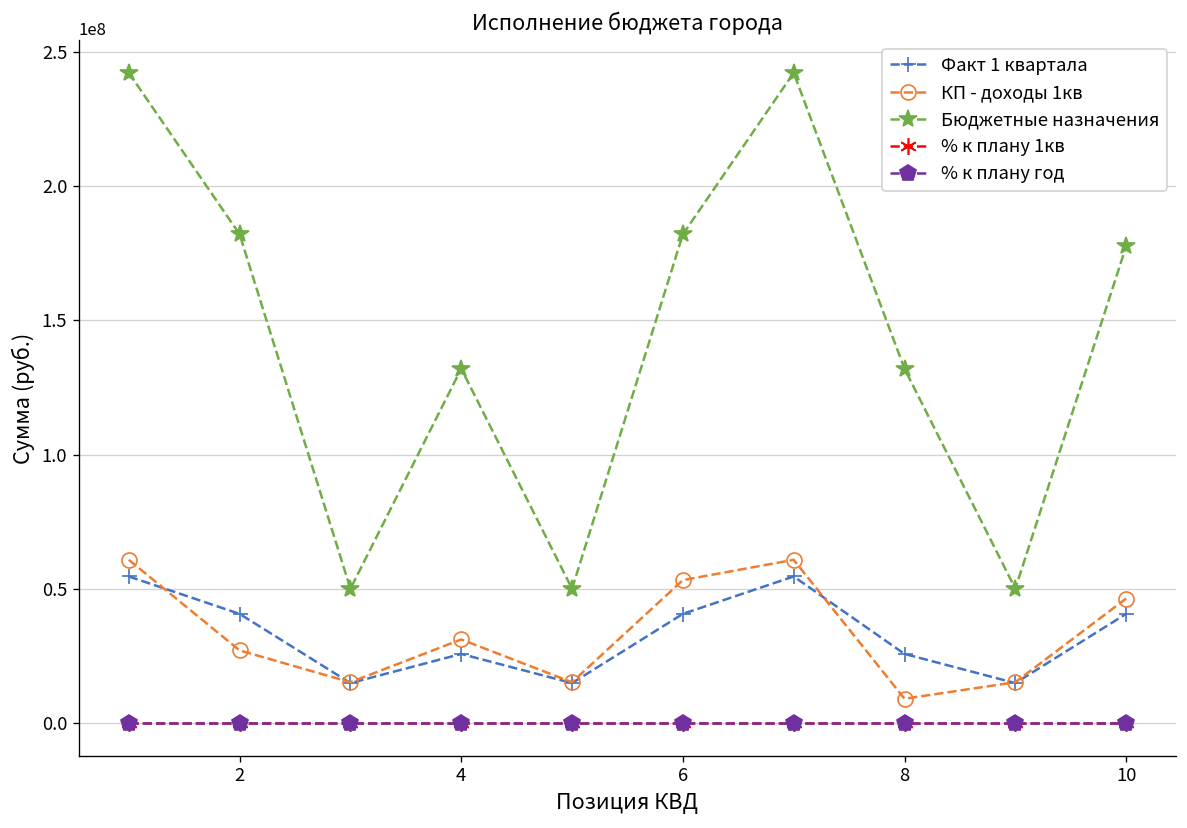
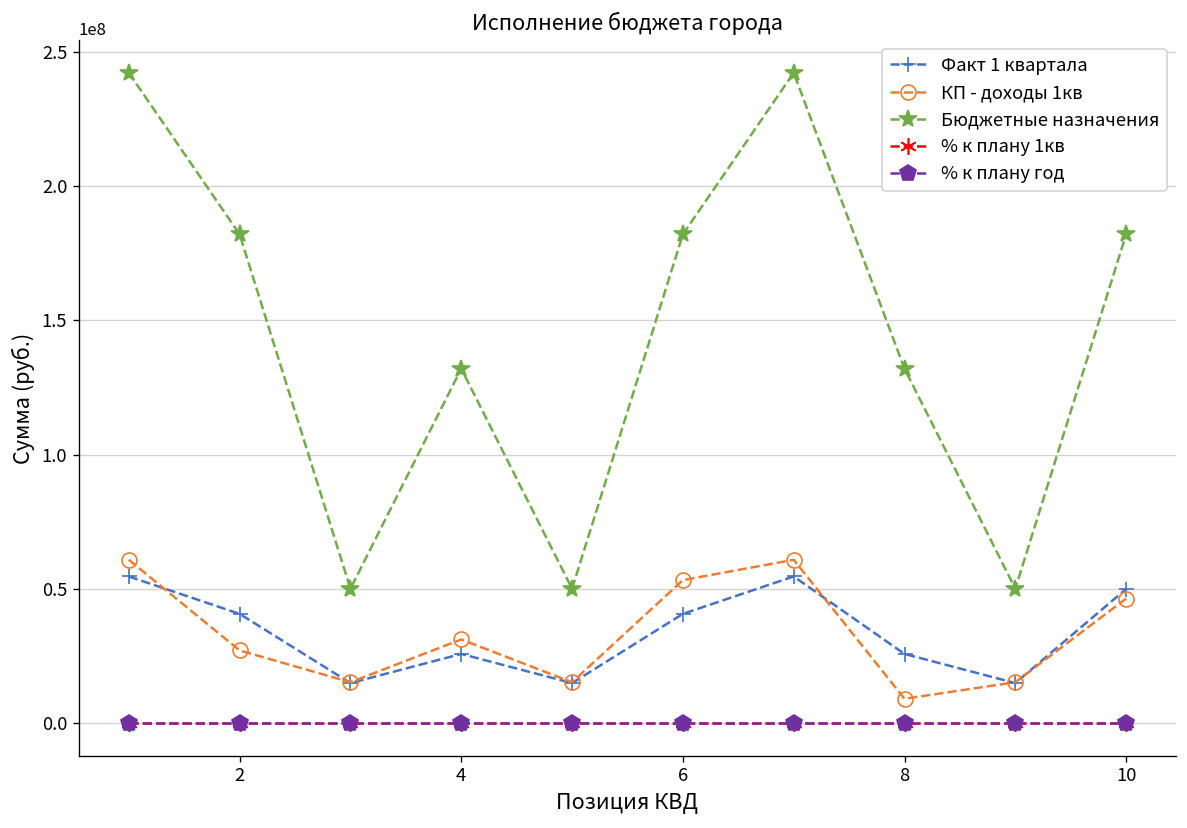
  {
    "Факт 1 квартала": {
      "2": 41000000,
      "4": 26000000,
      "6": 41000000,
      "8": 26000000,
-     "10": 41000000
+     "10": 50000000
    },
    "КП - доходы 1кв": {
      "2": 27000000,
      "4": 31000000,
      "6": 53000000,
      "8": 9000000,
      "10": 46000000
    },
    "Бюджетные назначения": {
      "2": 182000000,
      "4": 132000000,
      "6": 182000000,
      "8": 132000000,
-     "10": 178000000
+     "10": 182000000
    },
    "% к плану год": {
      "2": 0,
      "4": 0,
      "6": 0,
      "8": 0,
      "10": 0
    }
  }
